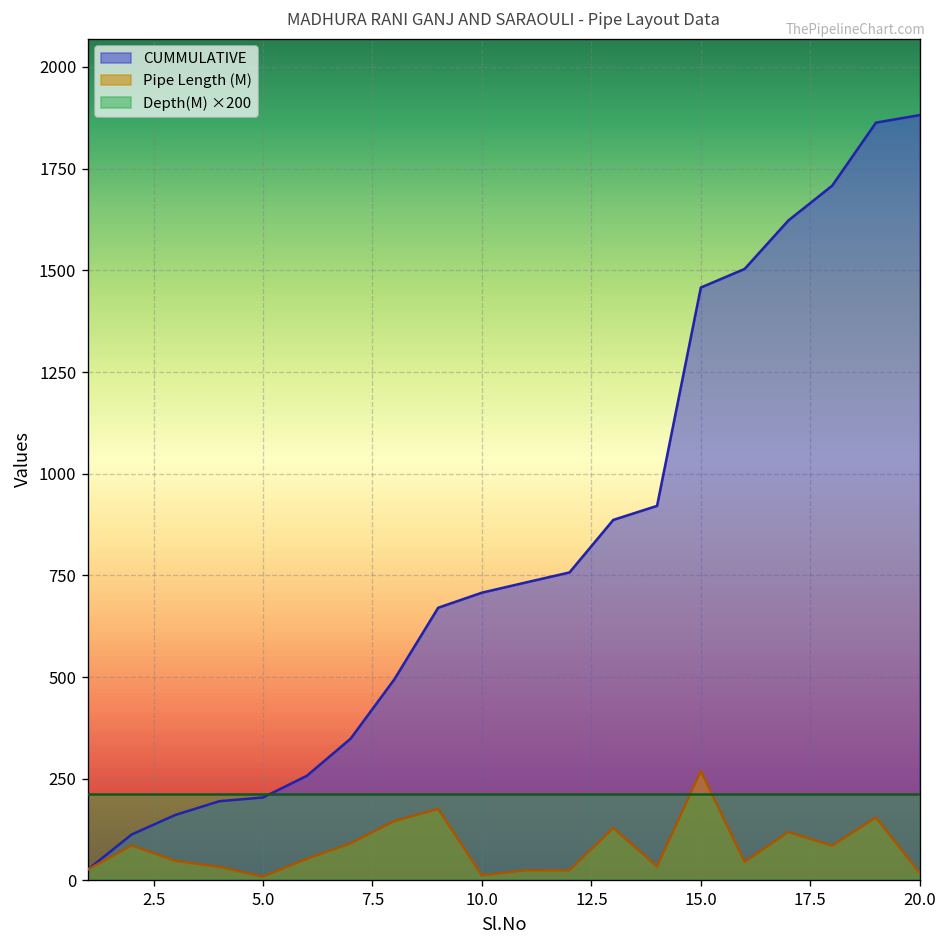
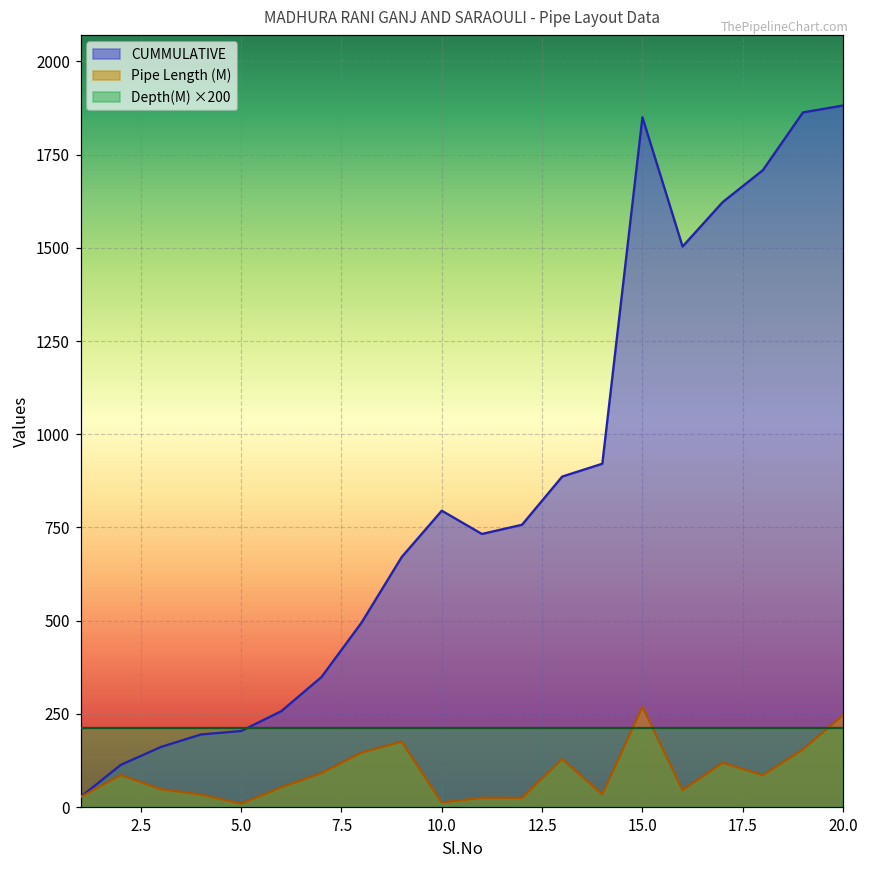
  {
    "CUMMULATIVE": {
      "5.0": 200,
-     "10.0": 710,
-     "15.0": 1460,
+     "10.0": 800,
+     "15.0": 1850,
      "20.0": 1880
    },
    "Pipe Length (M)": {
      "5.0": 10,
      "10.0": 10,
      "15.0": 270,
-     "20.0": 20
+     "20.0": 250
    },
    "Depth(M) ×200": {
      "5.0": 210,
      "10.0": 210,
      "15.0": 210,
      "20.0": 210
    }
  }
